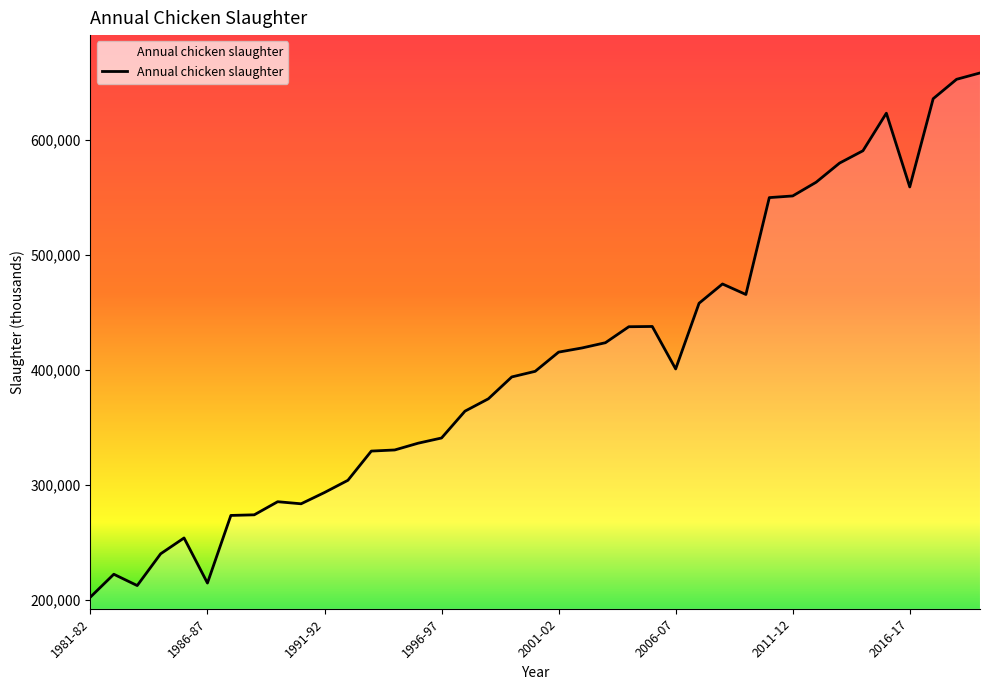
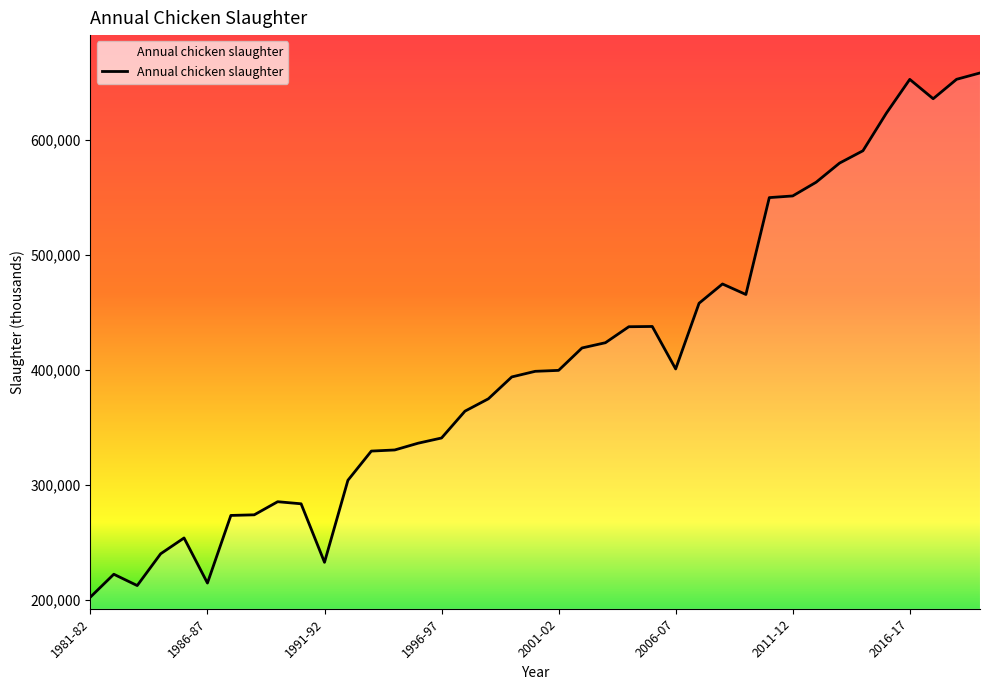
  {
    "1981-82": "203,000",
    "1986-87": "215,000",
-   "1991-92": "294,000",
+   "1991-92": "233,000",
    "1996-97": "341,000",
-   "2001-02": "416,000",
+   "2001-02": "400,000",
    "2006-07": "401,000",
    "2011-12": "551,000",
-   "2016-17": "559,000"
+   "2016-17": "653,000"
  }
